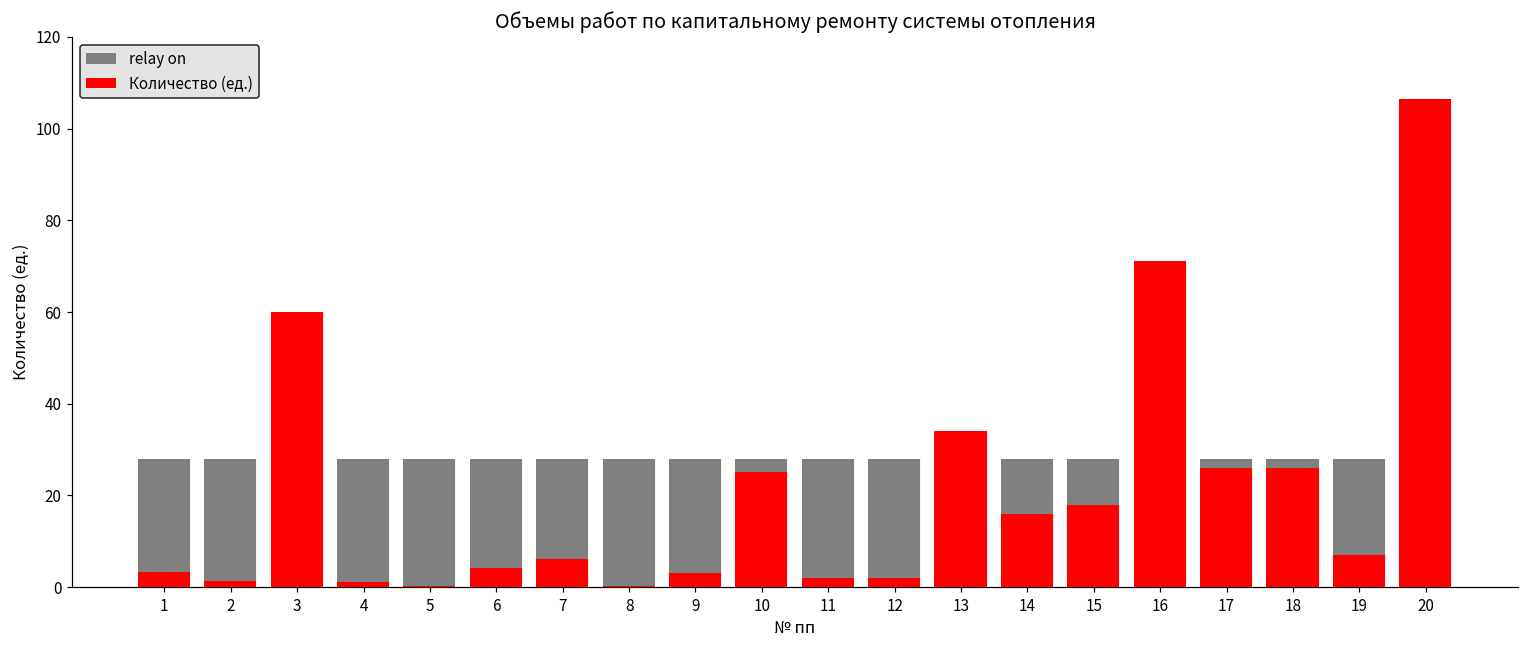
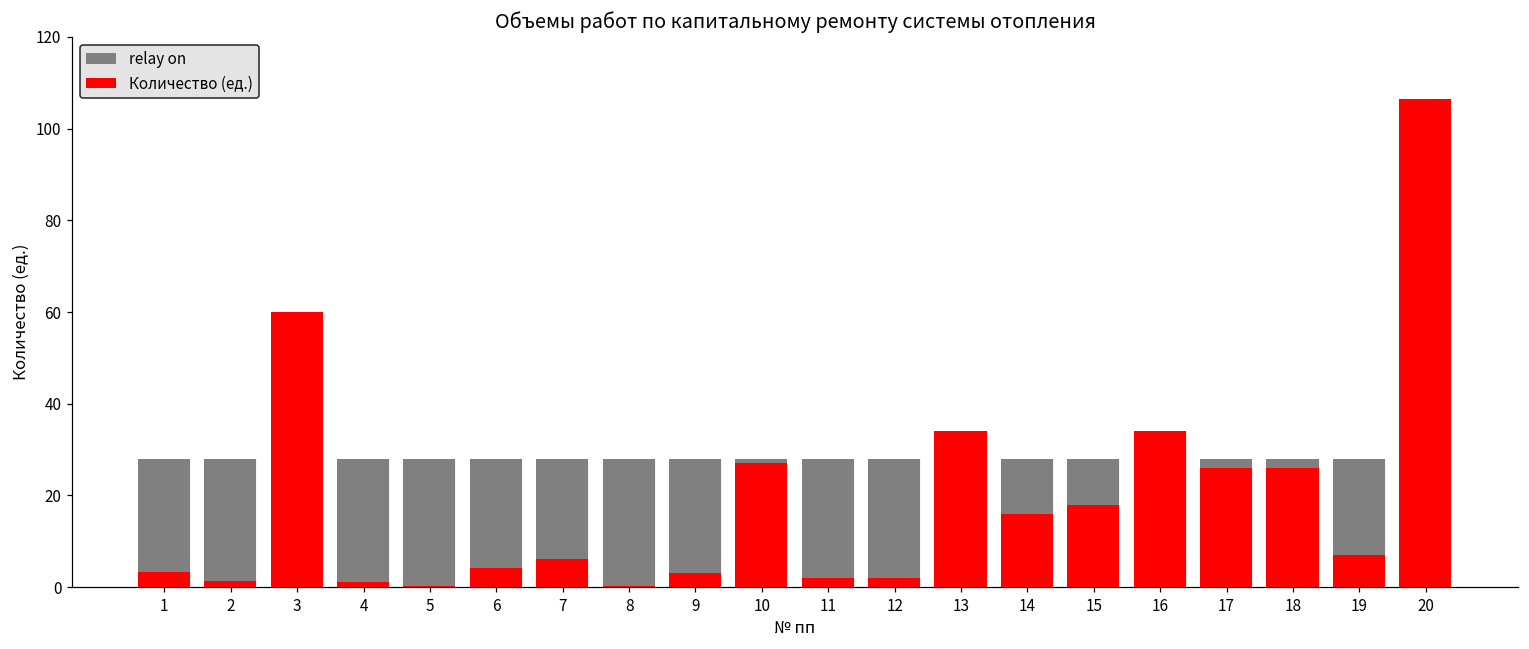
  {
    "relay on": {
      "1": 28,
      "2": 28,
      "4": 28,
      "5": 28,
      "6": 28,
      "7": 28,
      "8": 28,
      "9": 28,
      "10": 28,
      "11": 28,
      "12": 28,
      "14": 28,
      "15": 28,
      "17": 28,
      "18": 28,
      "19": 28
    },
    "Количество (ед.)": {
      "3": 60,
-     "10": 25,
+     "10": 27,
      "13": 34,
-     "16": 71,
+     "16": 34,
      "20": 107
    }
  }
